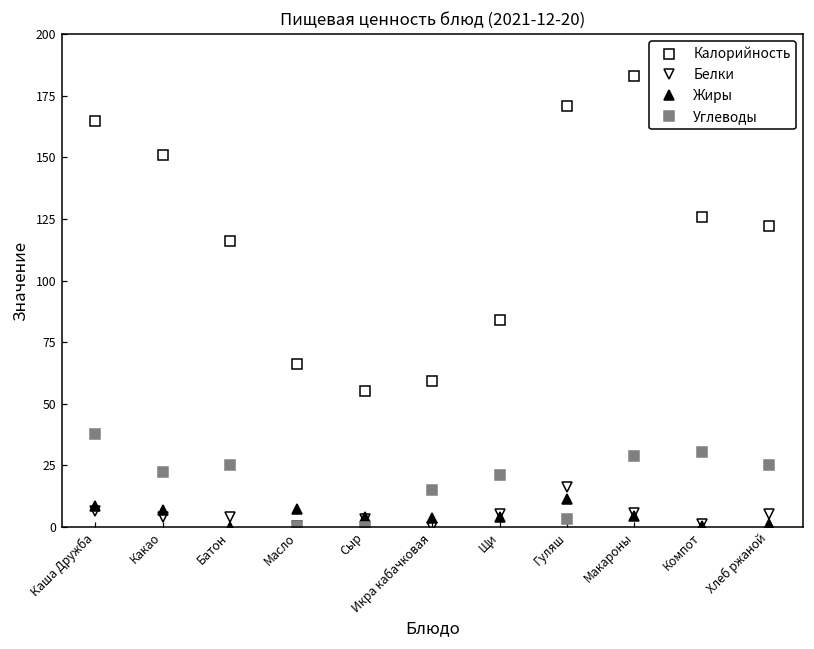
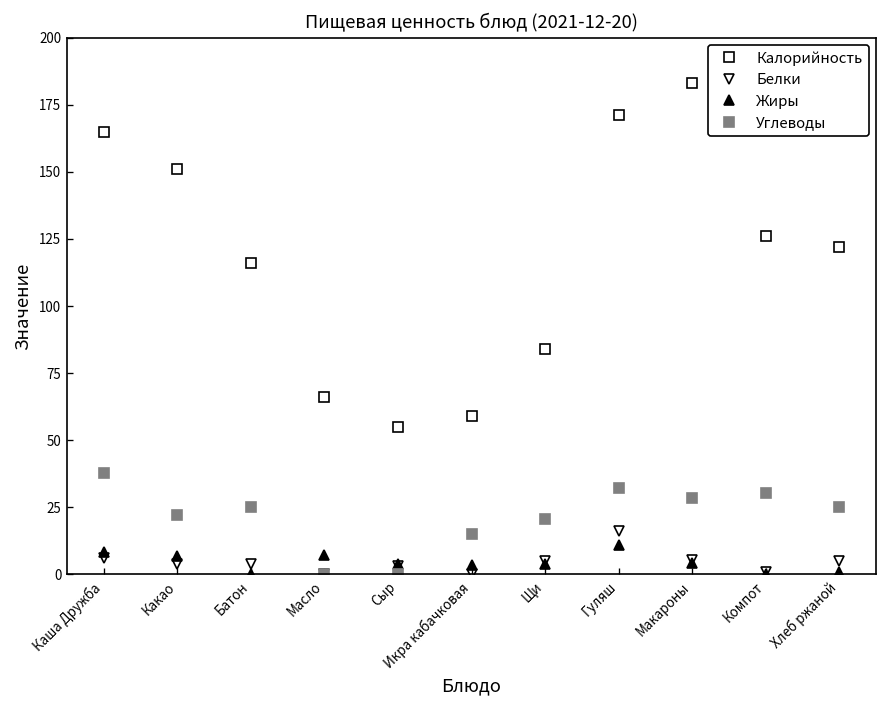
  {
    "Углеводы": {
      "Каша Дружба": 38,
      "Какао": 22,
      "Батон": 25,
      "Сыр": 0,
      "Икра кабачковая": 15,
      "Щи": 21,
-     "Гуляш": 3,
+     "Гуляш": 32,
      "Макароны": 29,
      "Компот": 30,
      "Хлеб ржаной": 25
    }
  }
